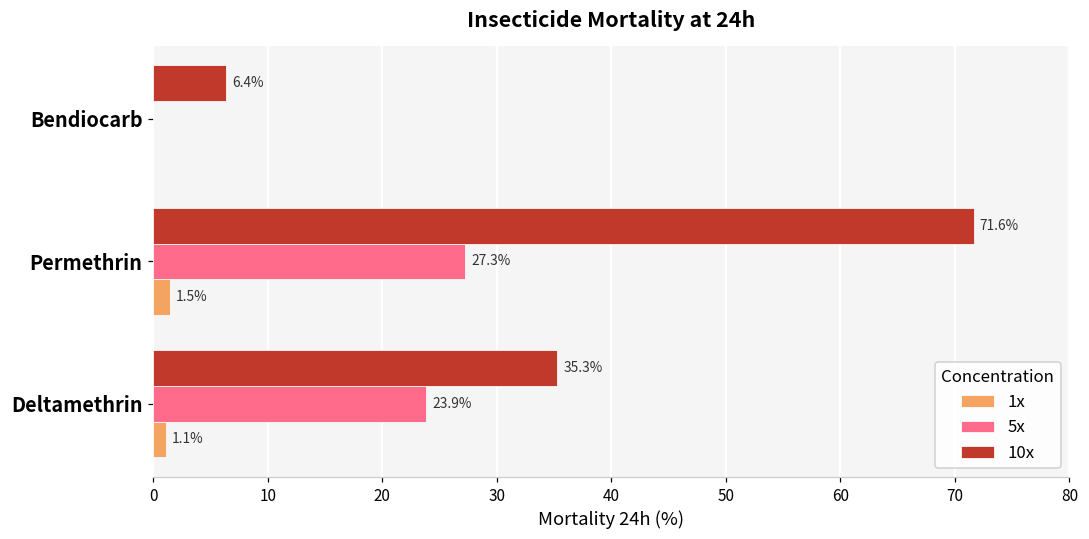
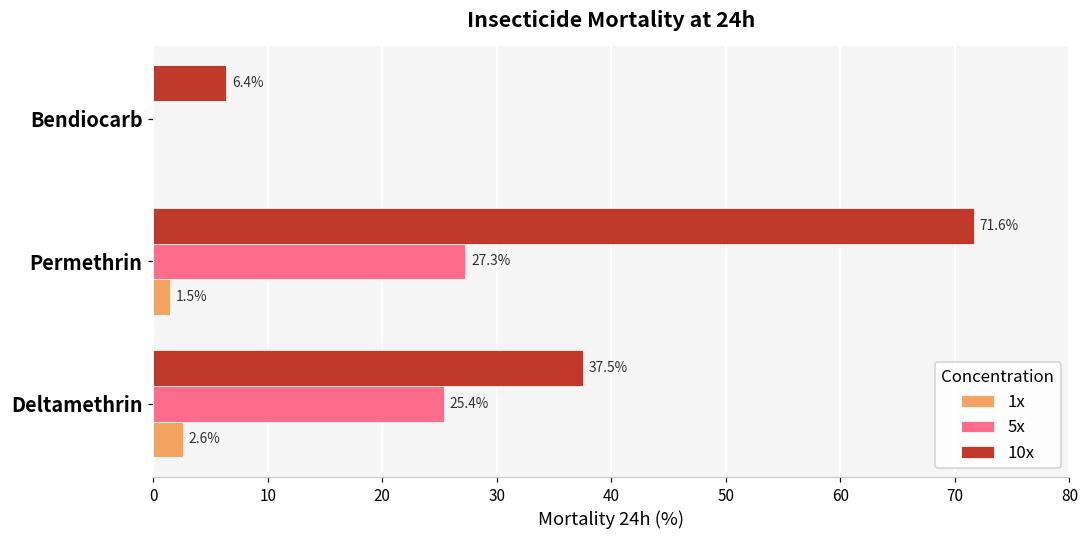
  {
    "1x": {
      "Permethrin": "1.5%",
-     "Deltamethrin": "1.1%"
+     "Deltamethrin": "2.6%"
    },
    "5x": {
      "Permethrin": "27.3%",
-     "Deltamethrin": "23.9%"
+     "Deltamethrin": "25.4%"
    },
    "10x": {
      "Bendiocarb": "6.4%",
      "Permethrin": "71.6%",
-     "Deltamethrin": "35.3%"
+     "Deltamethrin": "37.5%"
    }
  }
